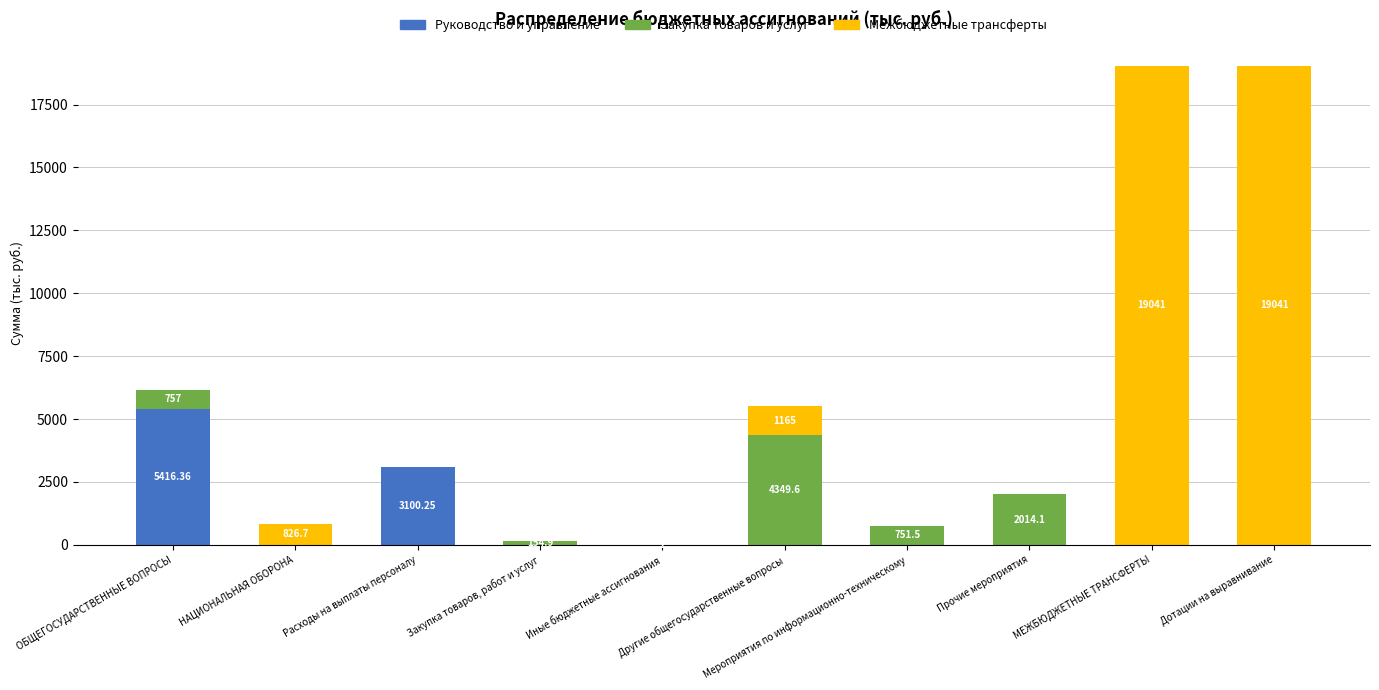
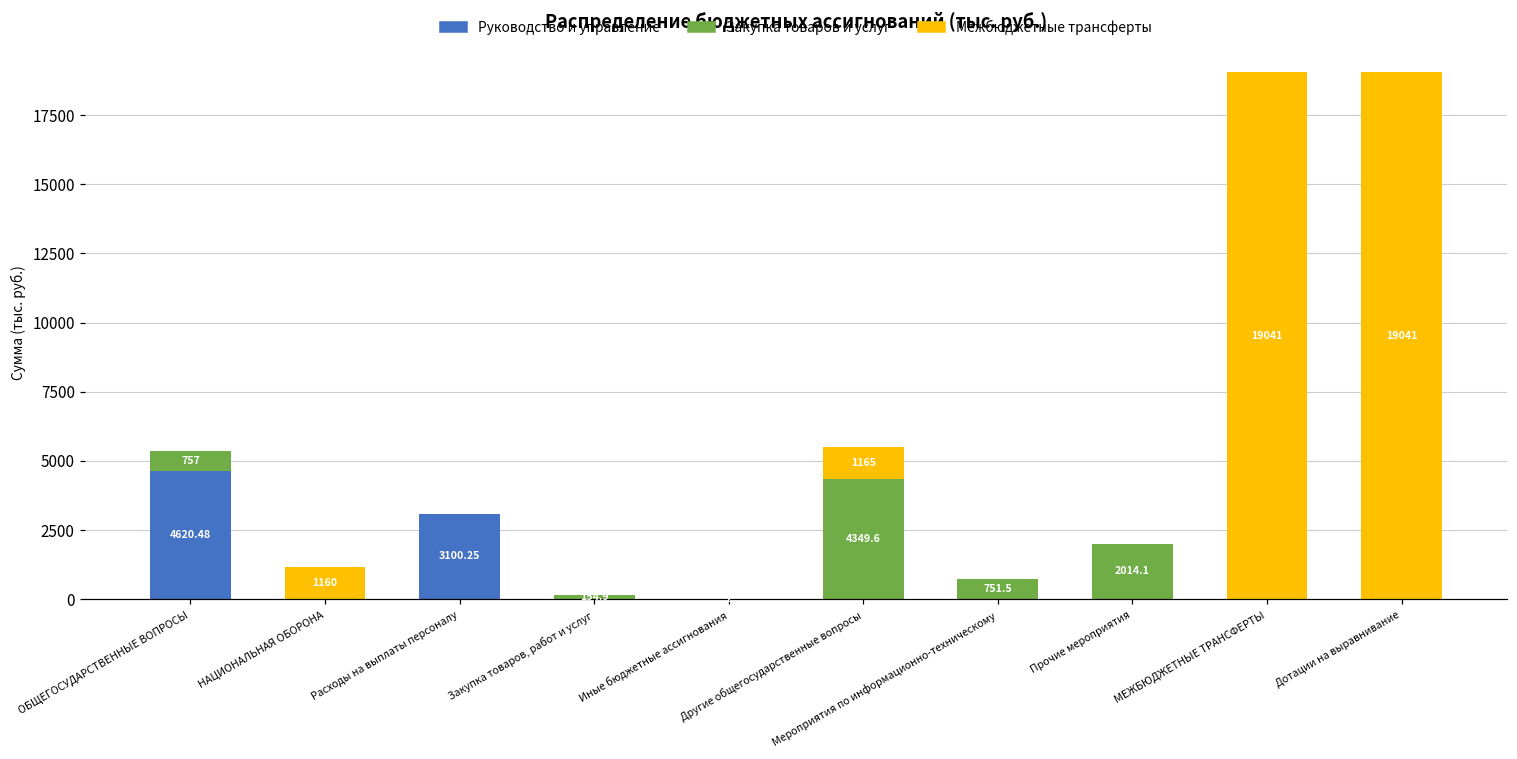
  {
    "Руководство и управление": {
-     "ОБЩЕГОСУДАРСТВЕННЫЕ ВОПРОСЫ": 5416.36,
+     "ОБЩЕГОСУДАРСТВЕННЫЕ ВОПРОСЫ": 4620.48,
      "Расходы на выплаты персоналу": 3100.25
    },
    "Закупка товаров и услуг": {
      "ОБЩЕГОСУДАРСТВЕННЫЕ ВОПРОСЫ": 757,
      "Другие общегосударственные вопросы": 4349.6,
      "Мероприятия по информационно-техническому": 751.5,
      "Прочие мероприятия": 2014.1
    },
    "Межбюджетные трансферты": {
-     "НАЦИОНАЛЬНАЯ ОБОРОНА": 826.7,
+     "НАЦИОНАЛЬНАЯ ОБОРОНА": 1160,
      "Другие общегосударственные вопросы": 1165,
      "МЕЖБЮДЖЕТНЫЕ ТРАНСФЕРТЫ": 19041,
      "Дотации на выравнивание": 19041
    }
  }
